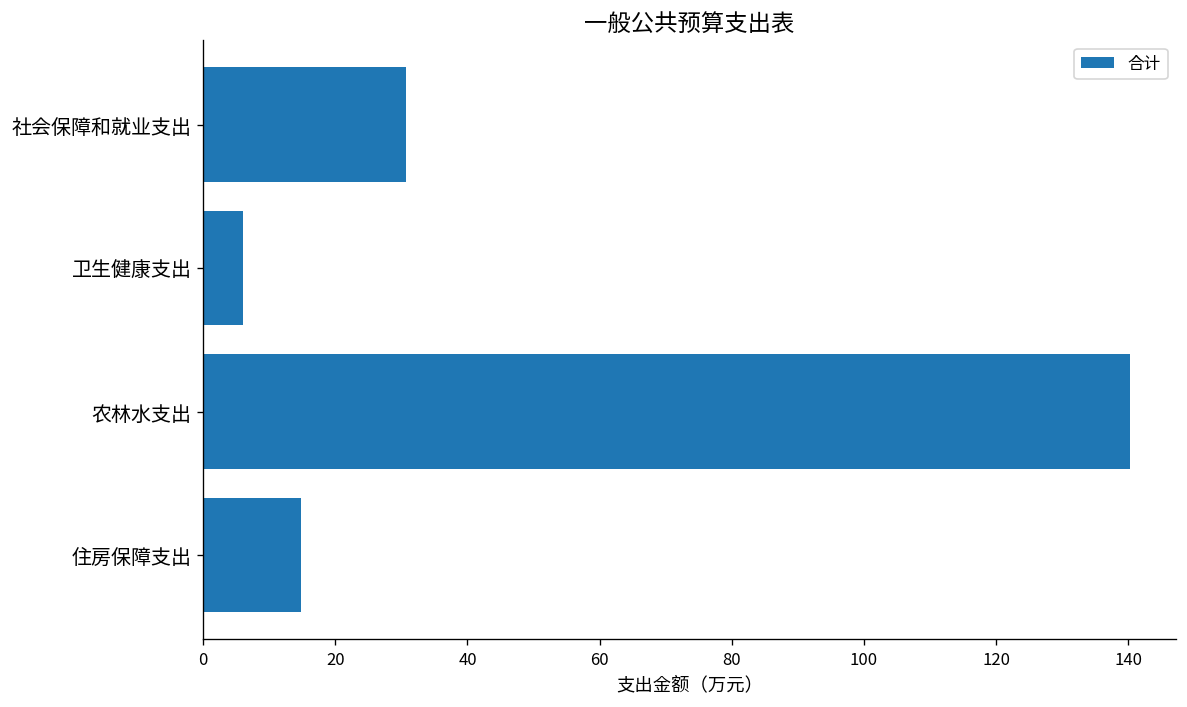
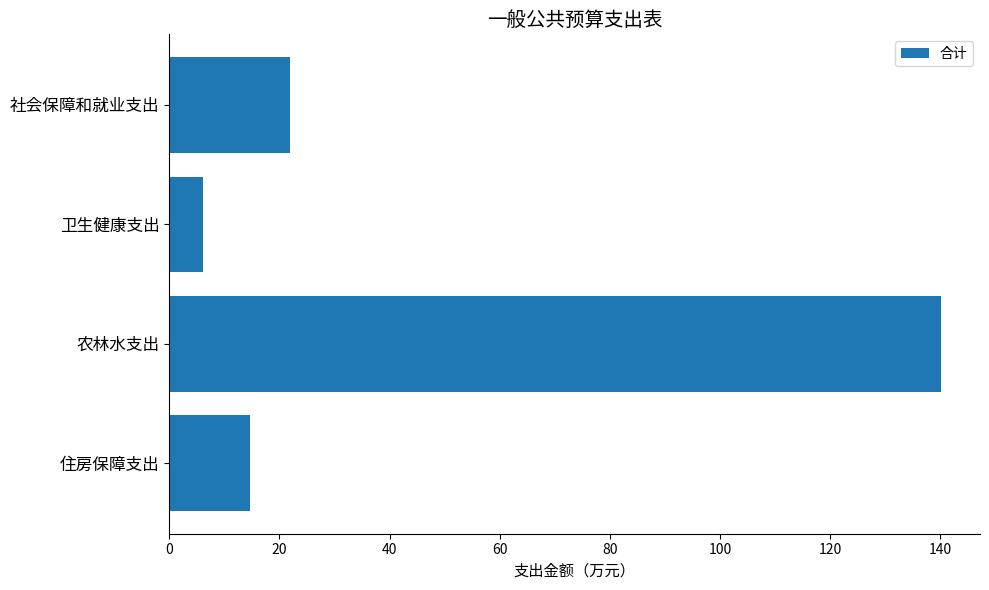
  {
-   "社会保障和就业支出": 31,
+   "社会保障和就业支出": 22,
    "卫生健康支出": 6,
    "农林水支出": 140,
    "住房保障支出": 15
  }
